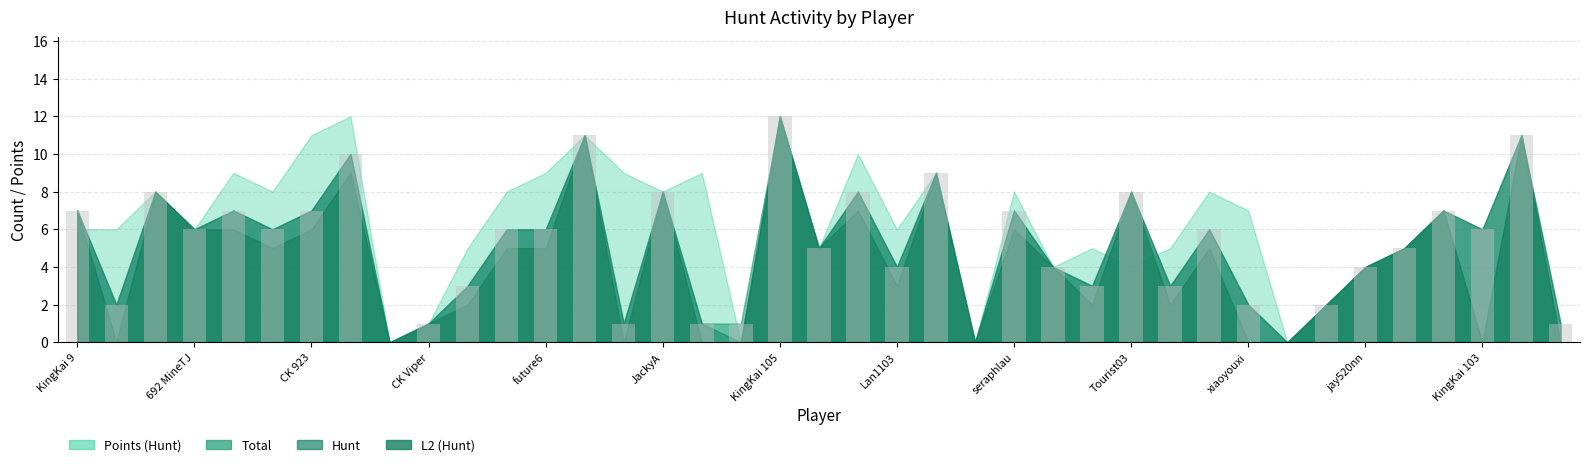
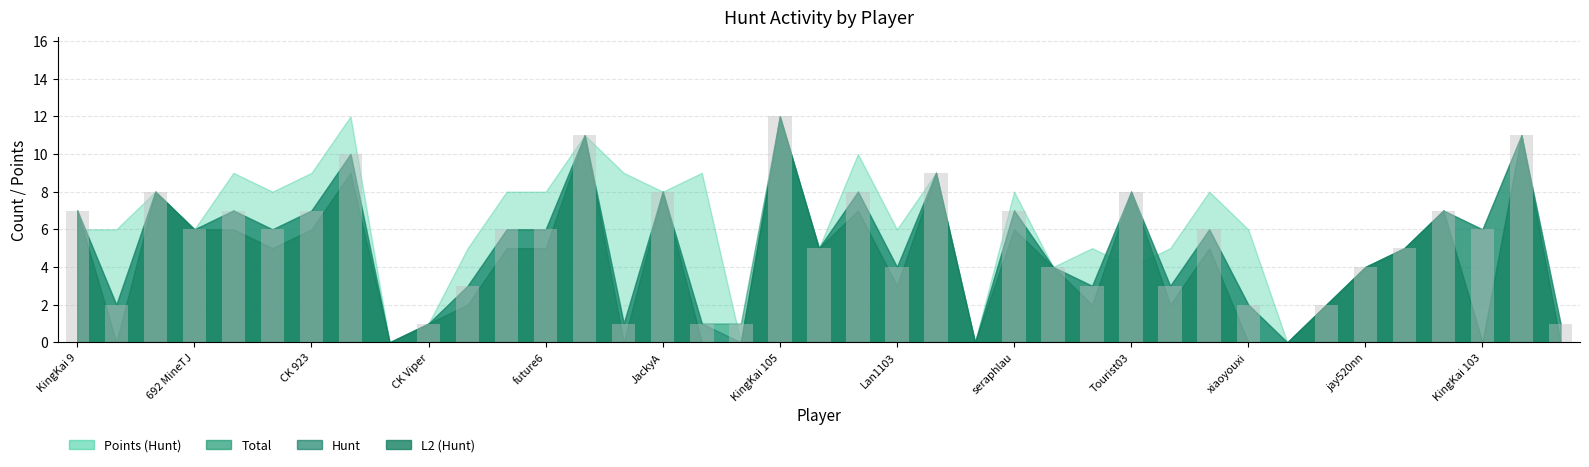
  {
    "Points (Hunt)": {
      "KingKai 9": 6,
-     "CK 923": 11,
-     "future6": 9,
+     "CK 923": 9,
+     "future6": 8,
      "Lan1103": 6,
      "seraphlau": 8,
      "Tourist03": 4,
-     "xiaoyouxi": 7
+     "xiaoyouxi": 6
    }
  }
